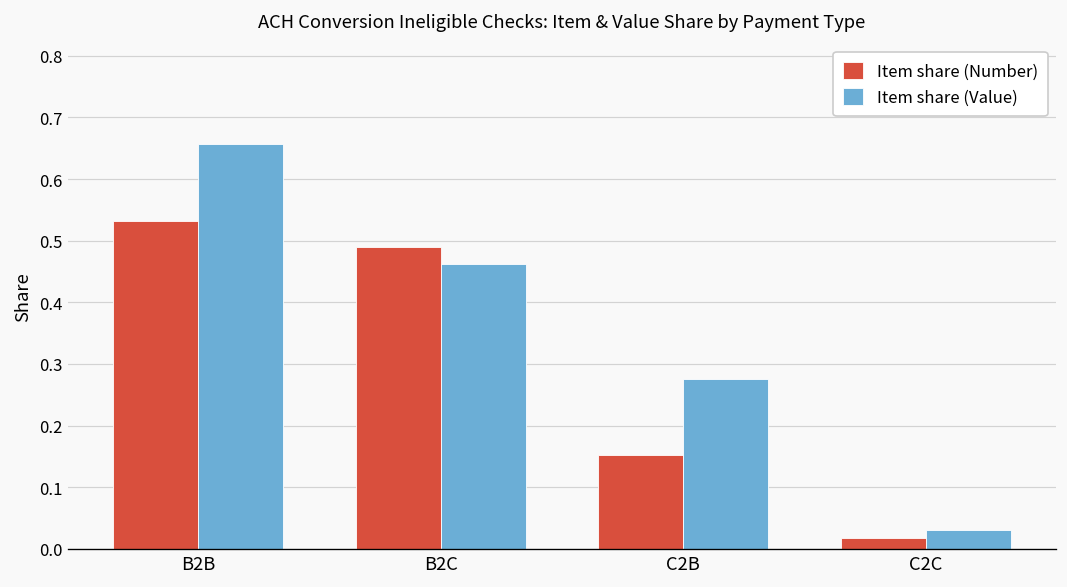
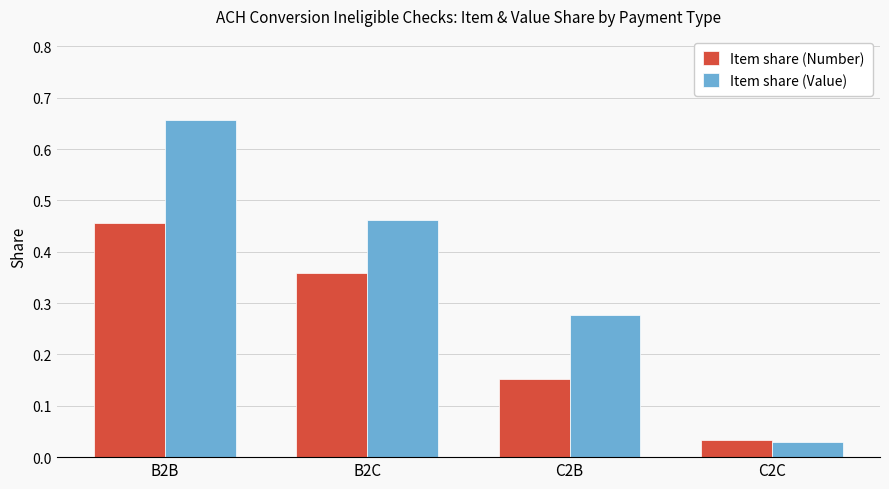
  {
    "Item share (Number)": {
-     "B2B": 0.53,
-     "B2C": 0.49,
+     "B2B": 0.46,
+     "B2C": 0.36,
      "C2B": 0.15,
-     "C2C": 0.02
+     "C2C": 0.03
    },
    "Item share (Value)": {
      "B2B": 0.66,
      "B2C": 0.46,
      "C2B": 0.28,
      "C2C": 0.03
    }
  }
